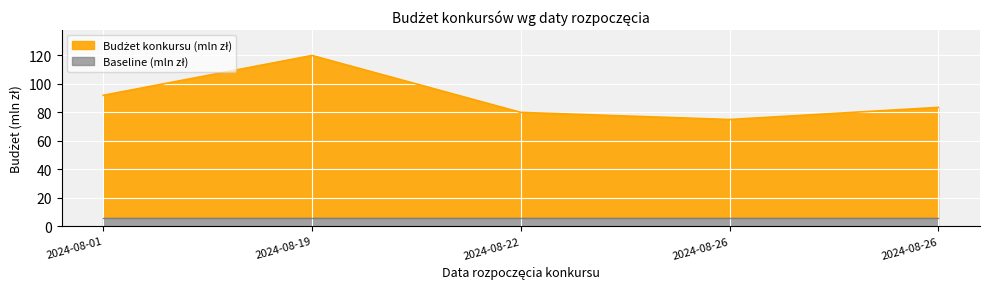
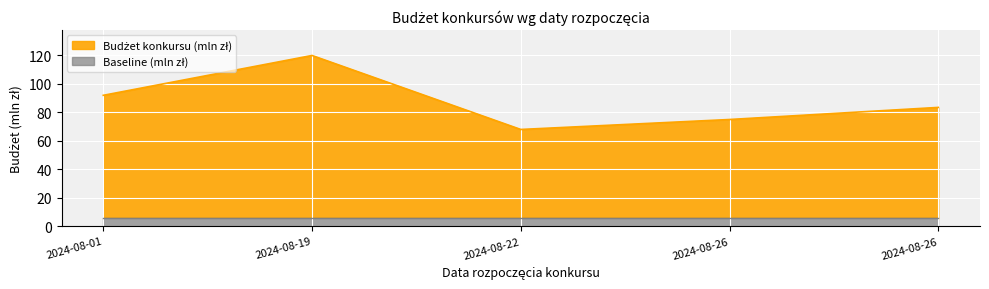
  {
    "Budżet konkursu (mln zł)": {
      "2024-08-01": 92,
      "2024-08-19": 120,
-     "2024-08-22": 80
+     "2024-08-22": 68
    },
    "Baseline (mln zł)": {
      "2024-08-01": 6,
      "2024-08-19": 6,
      "2024-08-22": 6
    }
  }
